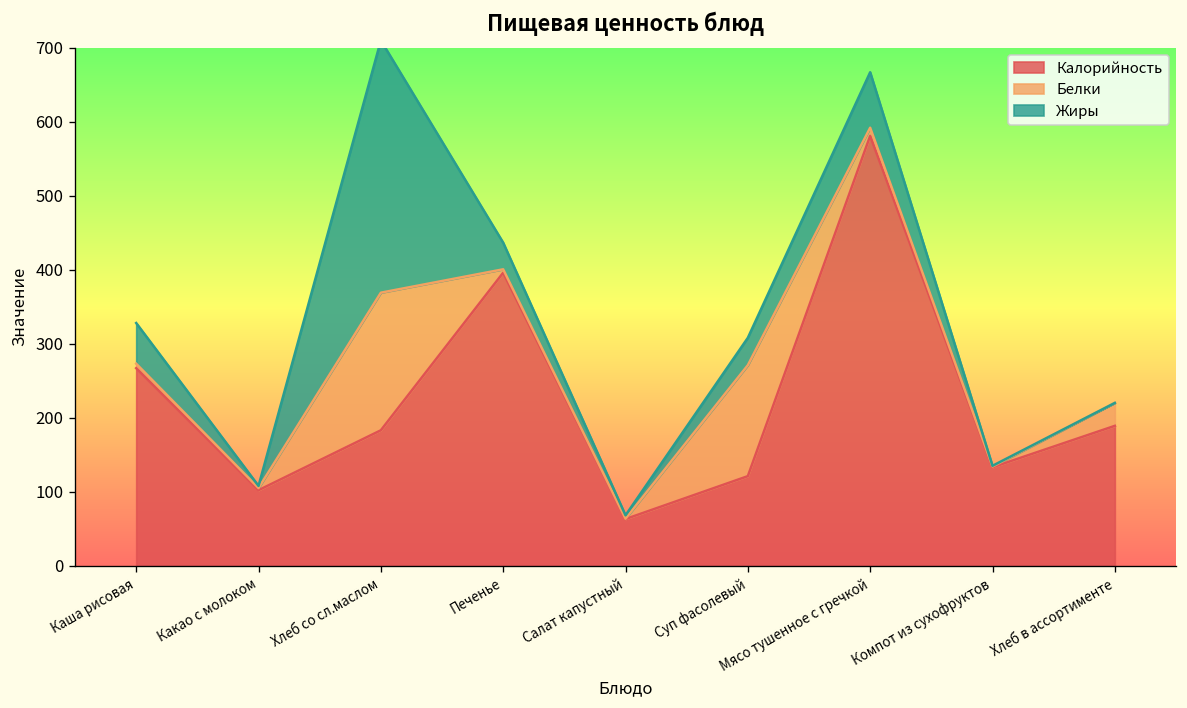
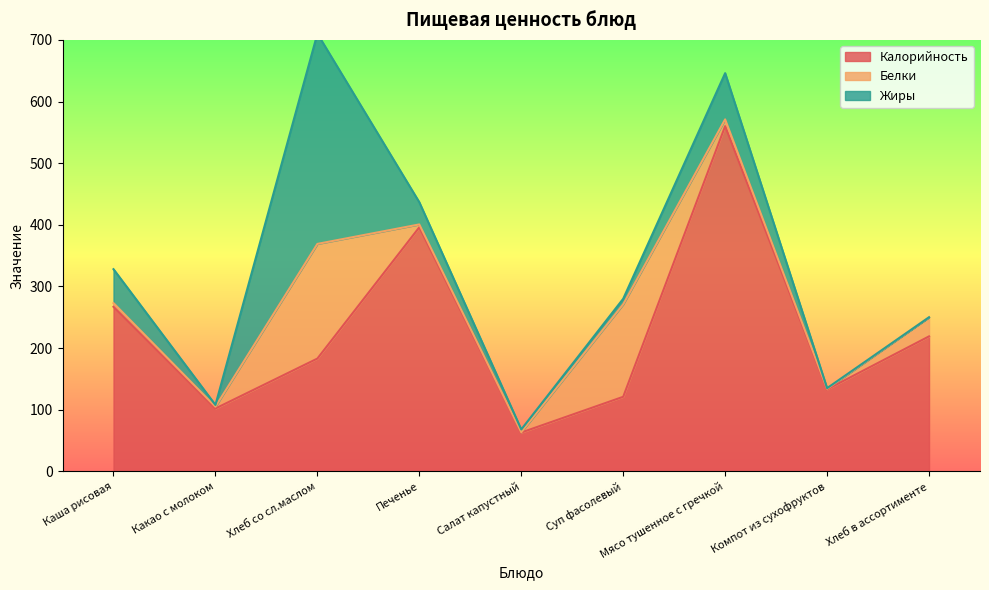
  {
    "Калорийность": {
      "Каша рисовая": 270,
      "Хлеб со сл.маслом": 180,
      "Печенье": 400,
      "Суп фасолевый": 120,
-     "Мясо тушенное с гречкой": 580,
-     "Хлеб в ассортименте": 190
+     "Мясо тушенное с гречкой": 560,
+     "Хлеб в ассортименте": 220
    },
    "Белки": {
      "Каша рисовая": 10,
      "Хлеб со сл.маслом": 190,
      "Печенье": 0,
      "Суп фасолевый": 150,
      "Мясо тушенное с гречкой": 10
    },
    "Жиры": {
      "Каша рисовая": 60,
      "Печенье": 40,
      "Салат капустный": 0,
-     "Суп фасолевый": 40,
+     "Суп фасолевый": 10,
      "Мясо тушенное с гречкой": 80
    }
  }
